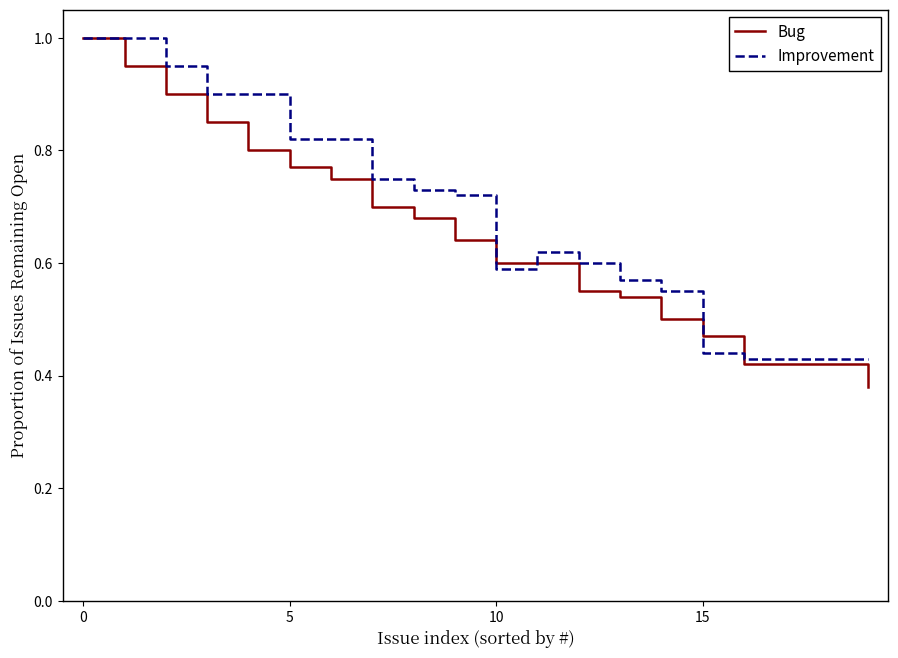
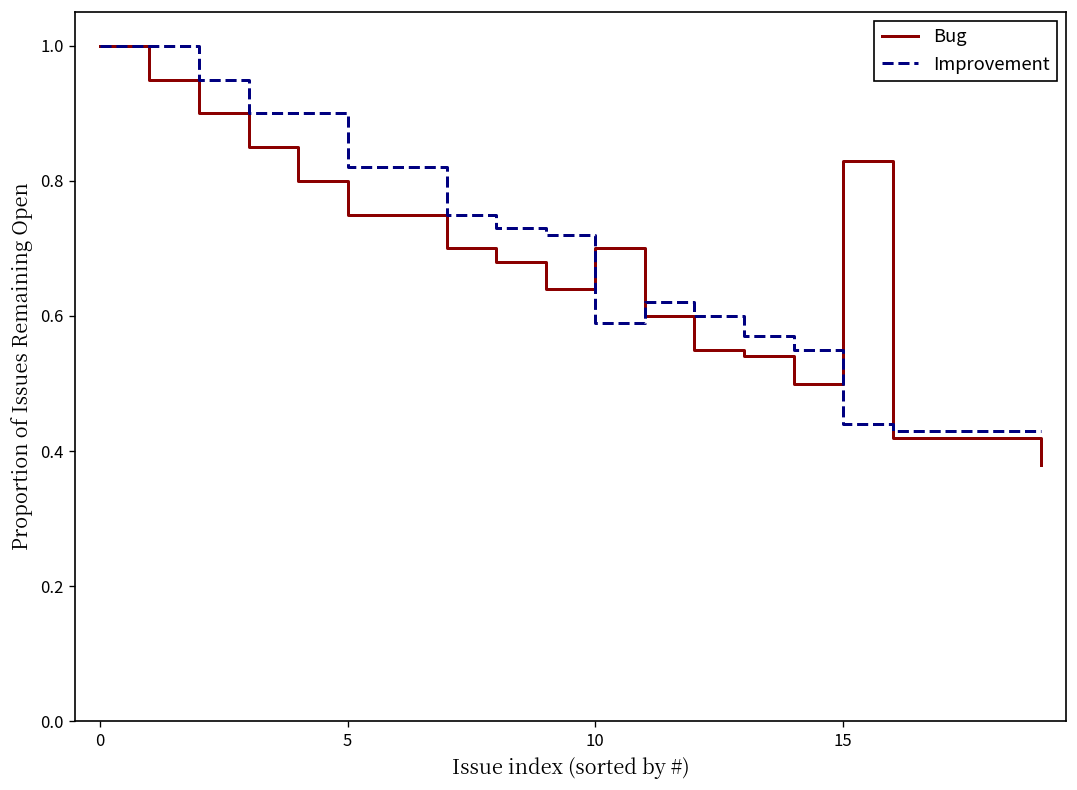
  {
    "Bug": {
-     "5": 0.77,
-     "10": 0.6,
-     "15": 0.47
+     "5": 0.75,
+     "10": 0.7,
+     "15": 0.83
    },
    "Improvement": {
      "5": 0.82,
      "10": 0.59,
      "15": 0.44
    }
  }
